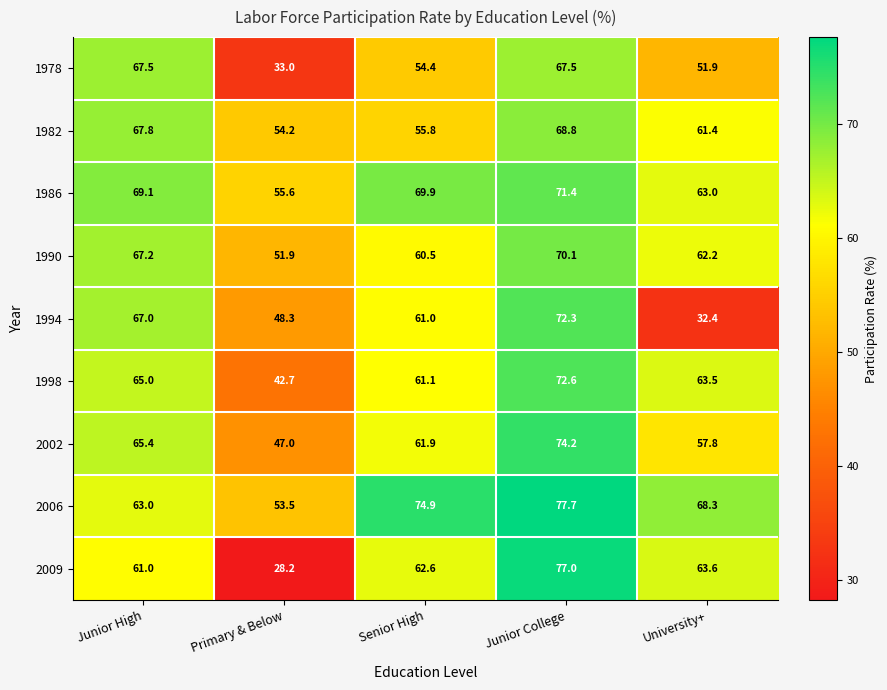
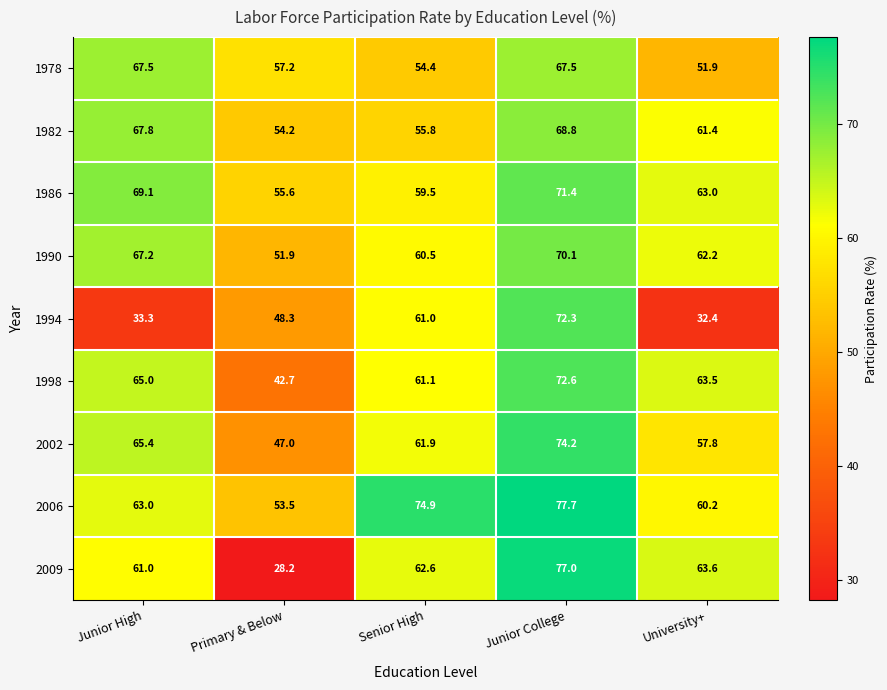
  {
    "1978": {
      "Junior High": 67.5,
-     "Primary & Below": 33.0,
+     "Primary & Below": 57.2,
      "Senior High": 54.4,
      "Junior College": 67.5,
      "University+": 51.9
    },
    "1982": {
      "Junior High": 67.8,
      "Primary & Below": 54.2,
      "Senior High": 55.8,
      "Junior College": 68.8,
      "University+": 61.4
    },
    "1986": {
      "Junior High": 69.1,
      "Primary & Below": 55.6,
-     "Senior High": 69.9,
+     "Senior High": 59.5,
      "Junior College": 71.4,
      "University+": 63.0
    },
    "1990": {
      "Junior High": 67.2,
      "Primary & Below": 51.9,
      "Senior High": 60.5,
      "Junior College": 70.1,
      "University+": 62.2
    },
    "1994": {
-     "Junior High": 67.0,
+     "Junior High": 33.3,
      "Primary & Below": 48.3,
      "Senior High": 61.0,
      "Junior College": 72.3,
      "University+": 32.4
    },
    "1998": {
      "Junior High": 65.0,
      "Primary & Below": 42.7,
      "Senior High": 61.1,
      "Junior College": 72.6,
      "University+": 63.5
    },
    "2002": {
      "Junior High": 65.4,
      "Primary & Below": 47.0,
      "Senior High": 61.9,
      "Junior College": 74.2,
      "University+": 57.8
    },
    "2006": {
      "Junior High": 63.0,
      "Primary & Below": 53.5,
      "Senior High": 74.9,
      "Junior College": 77.7,
-     "University+": 68.3
+     "University+": 60.2
    },
    "2009": {
      "Junior High": 61.0,
      "Primary & Below": 28.2,
      "Senior High": 62.6,
      "Junior College": 77.0,
      "University+": 63.6
    }
  }
